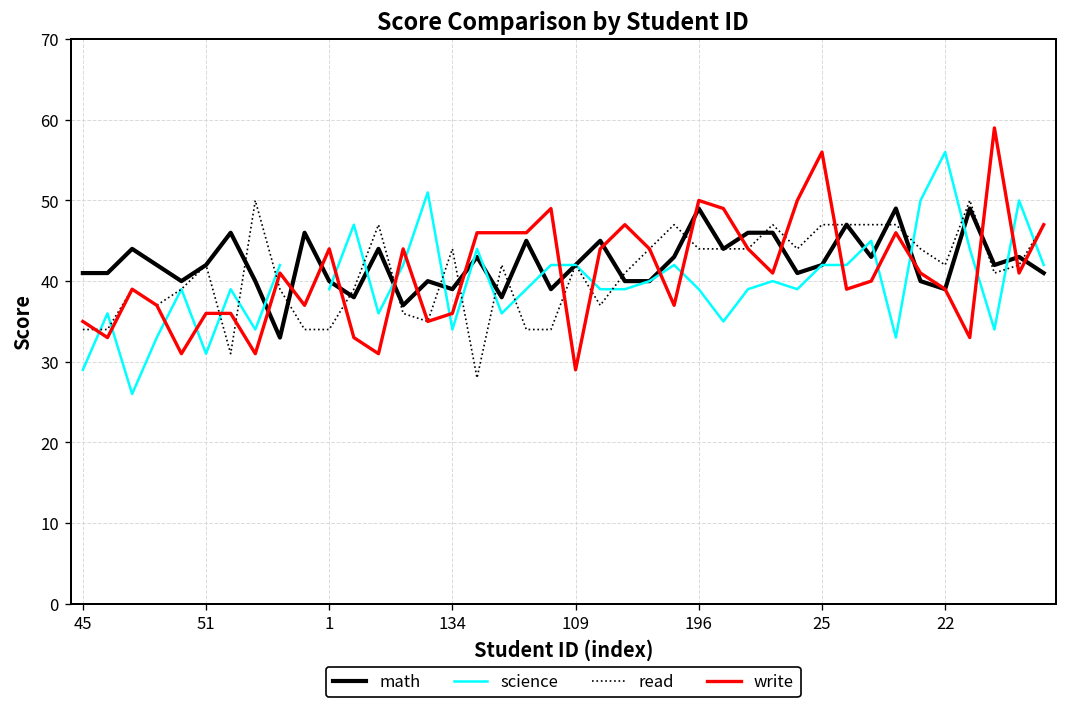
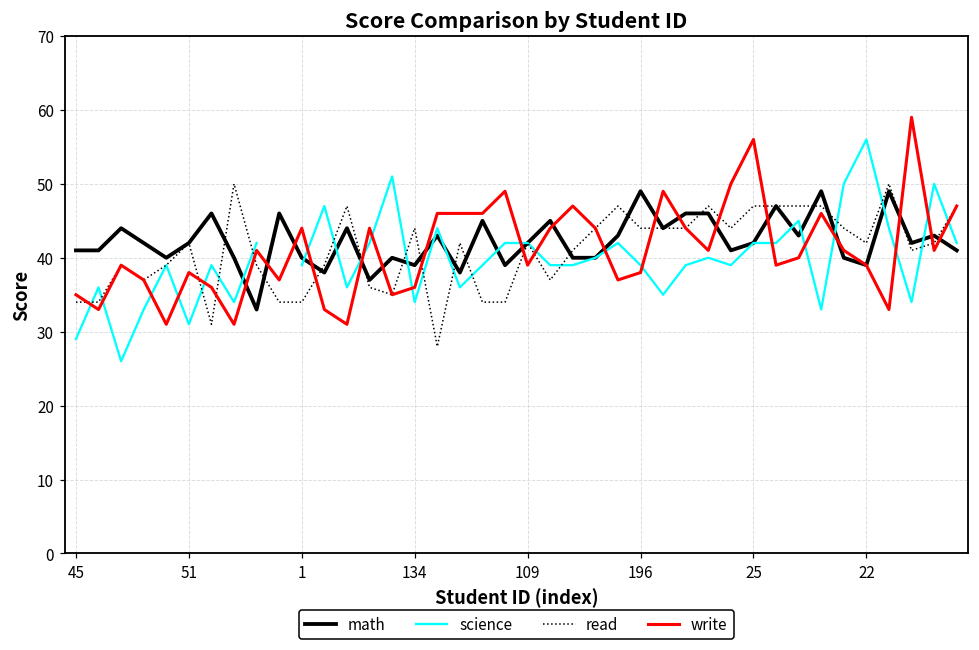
  {
    "science": {
      "45": 29,
      "51": 31,
      "134": 34,
      "196": 39
    },
    "write": {
      "45": 35,
-     "51": 36,
+     "51": 38,
      "134": 36,
-     "109": 29,
-     "196": 50,
+     "109": 39,
+     "196": 38,
      "25": 56
    }
  }
